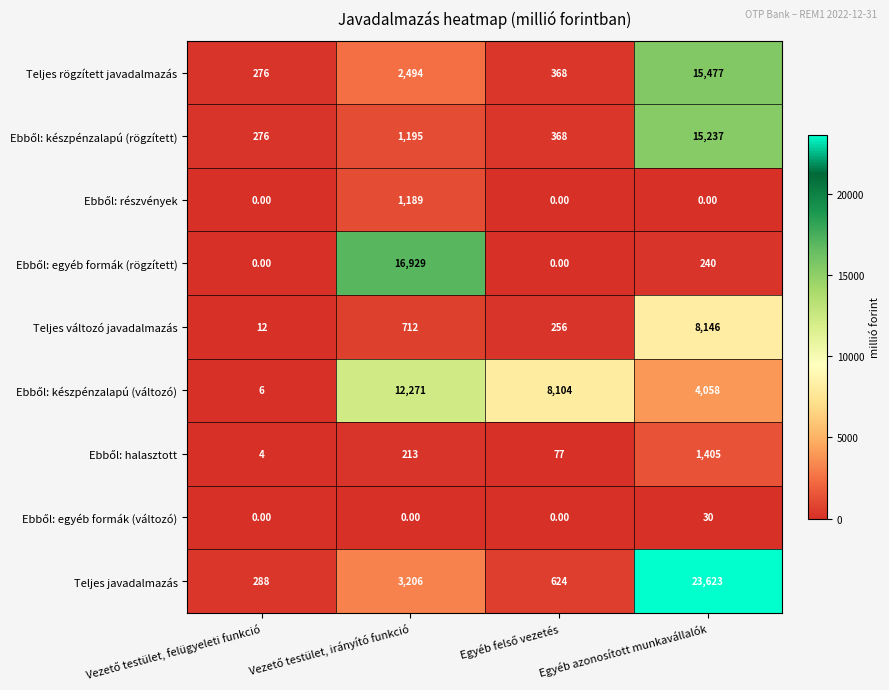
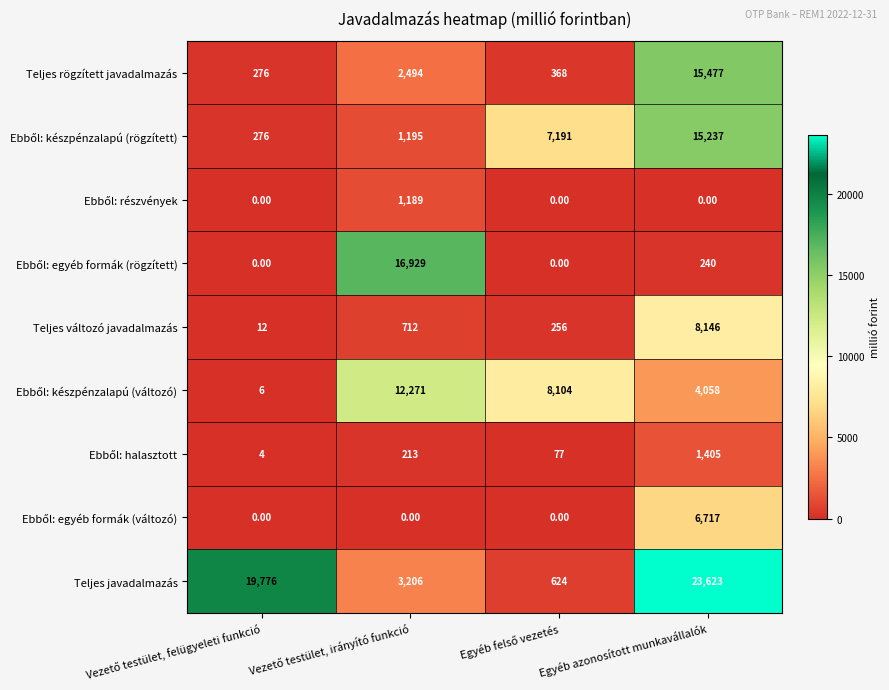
  {
    "Teljes rögzített javadalmazás": {
      "Vezető testület, felügyeleti funkció": "276",
      "Vezető testület, irányító funkció": "2,494",
      "Egyéb felső vezetés": "368",
      "Egyéb azonosított munkavállalók": "15,477"
    },
    "Ebből: készpénzalapú (rögzített)": {
      "Vezető testület, felügyeleti funkció": "276",
      "Vezető testület, irányító funkció": "1,195",
-     "Egyéb felső vezetés": "368",
+     "Egyéb felső vezetés": "7,191",
      "Egyéb azonosított munkavállalók": "15,237"
    },
    "Ebből: részvények": {
      "Vezető testület, felügyeleti funkció": "0.00",
      "Vezető testület, irányító funkció": "1,189",
      "Egyéb felső vezetés": "0.00",
      "Egyéb azonosított munkavállalók": "0.00"
    },
    "Ebből: egyéb formák (rögzített)": {
      "Vezető testület, felügyeleti funkció": "0.00",
      "Vezető testület, irányító funkció": "16,929",
      "Egyéb felső vezetés": "0.00",
      "Egyéb azonosított munkavállalók": "240"
    },
    "Teljes változó javadalmazás": {
      "Vezető testület, felügyeleti funkció": "12",
      "Vezető testület, irányító funkció": "712",
      "Egyéb felső vezetés": "256",
      "Egyéb azonosított munkavállalók": "8,146"
    },
    "Ebből: készpénzalapú (változó)": {
      "Vezető testület, felügyeleti funkció": "6",
      "Vezető testület, irányító funkció": "12,271",
      "Egyéb felső vezetés": "8,104",
      "Egyéb azonosított munkavállalók": "4,058"
    },
    "Ebből: halasztott": {
      "Vezető testület, felügyeleti funkció": "4",
      "Vezető testület, irányító funkció": "213",
      "Egyéb felső vezetés": "77",
      "Egyéb azonosított munkavállalók": "1,405"
    },
    "Ebből: egyéb formák (változó)": {
      "Vezető testület, felügyeleti funkció": "0.00",
      "Vezető testület, irányító funkció": "0.00",
      "Egyéb felső vezetés": "0.00",
-     "Egyéb azonosított munkavállalók": "30"
+     "Egyéb azonosított munkavállalók": "6,717"
    },
    "Teljes javadalmazás": {
-     "Vezető testület, felügyeleti funkció": "288",
+     "Vezető testület, felügyeleti funkció": "19,776",
      "Vezető testület, irányító funkció": "3,206",
      "Egyéb felső vezetés": "624",
      "Egyéb azonosított munkavállalók": "23,623"
    }
  }
